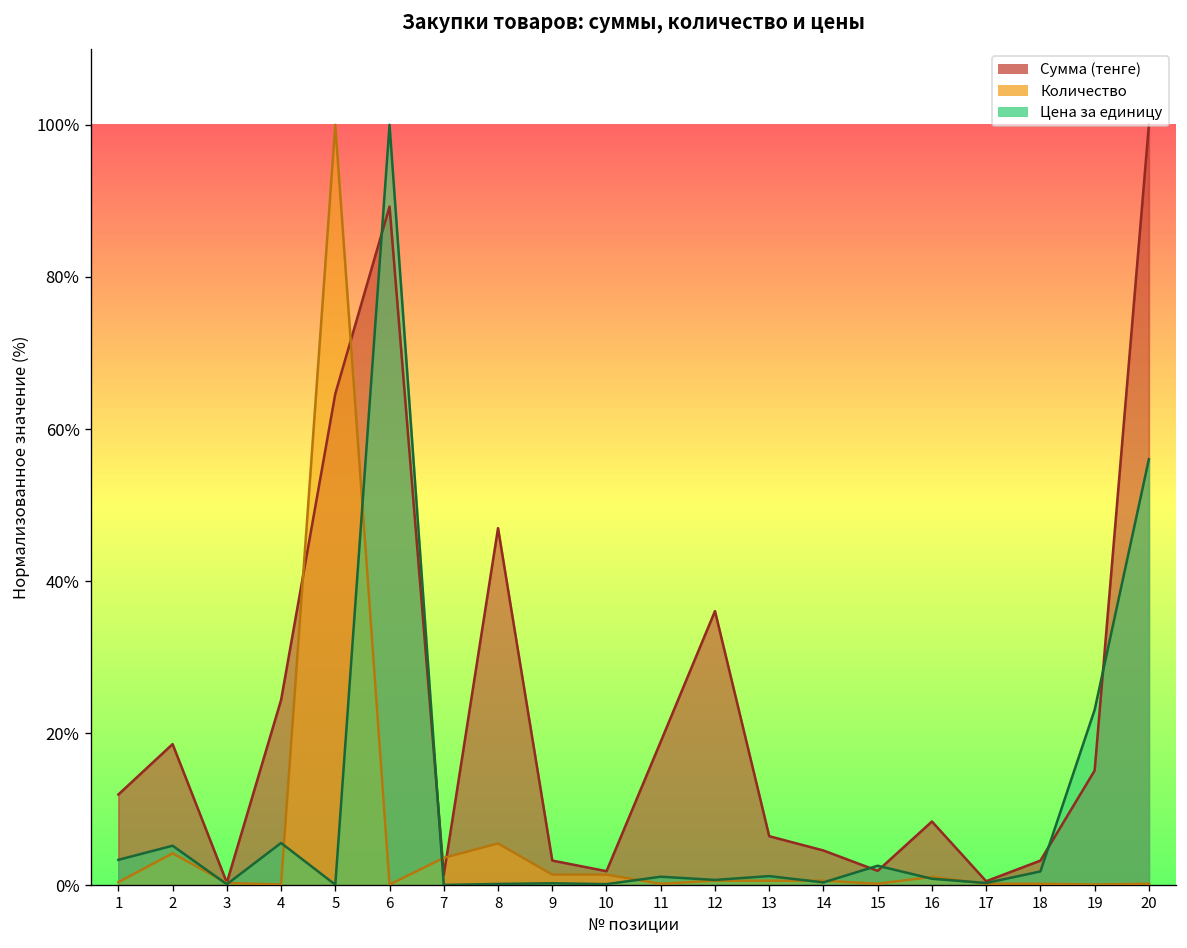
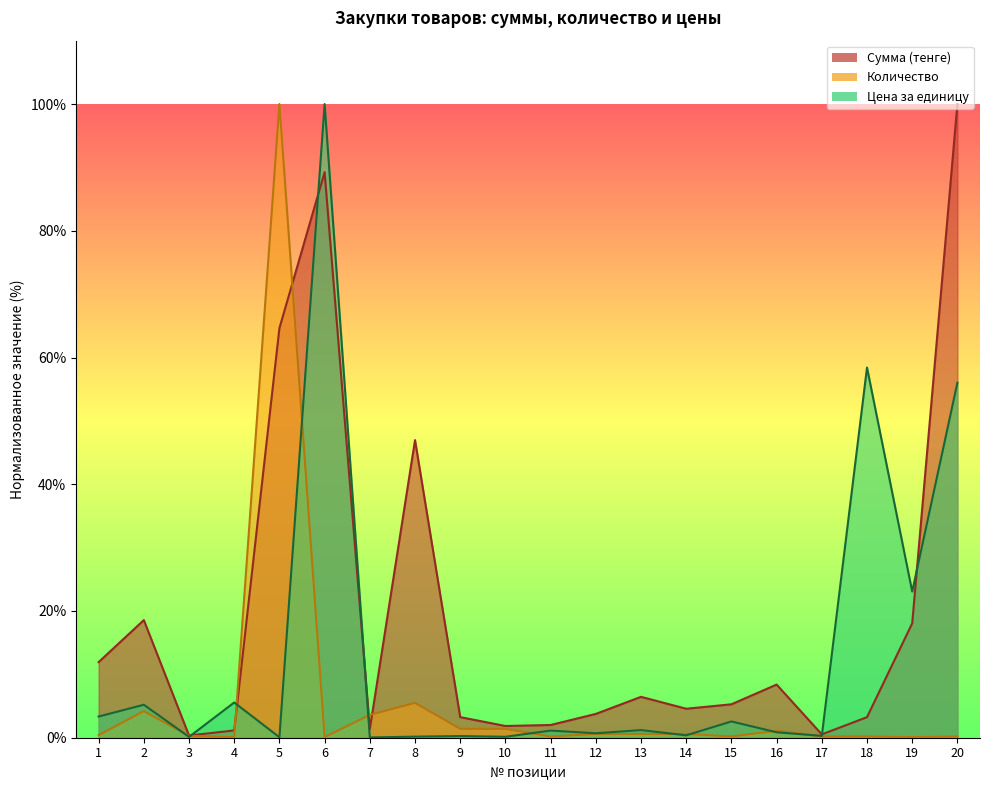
  {
    "Сумма (тенге)": {
      "1": "12%",
      "2": "19%",
-     "4": "24%",
+     "4": "1%",
      "5": "65%",
      "6": "89%",
      "7": "1%",
      "8": "47%",
      "9": "3%",
      "10": "2%",
-     "11": "19%",
-     "12": "36%",
+     "11": "2%",
+     "12": "4%",
      "13": "6%",
      "14": "5%",
-     "15": "2%",
+     "15": "5%",
      "16": "8%",
      "18": "3%",
-     "19": "15%"
+     "19": "18%"
    },
    "Количество": {
      "1": "0%",
      "2": "4%",
      "4": "0%",
      "5": "100%",
      "6": "0%",
      "7": "4%",
      "8": "6%",
      "9": "1%",
      "10": "1%",
      "11": "0%",
      "13": "1%",
      "15": "0%",
      "18": "0%",
      "19": "0%",
      "20": "0%"
    },
    "Цена за единицу": {
      "1": "3%",
      "2": "5%",
      "4": "6%",
      "5": "0%",
      "6": "100%",
      "7": "0%",
      "8": "0%",
      "9": "0%",
      "10": "0%",
      "11": "1%",
      "13": "1%",
      "15": "3%",
-     "18": "2%",
+     "18": "58%",
      "19": "23%",
      "20": "56%"
    }
  }
